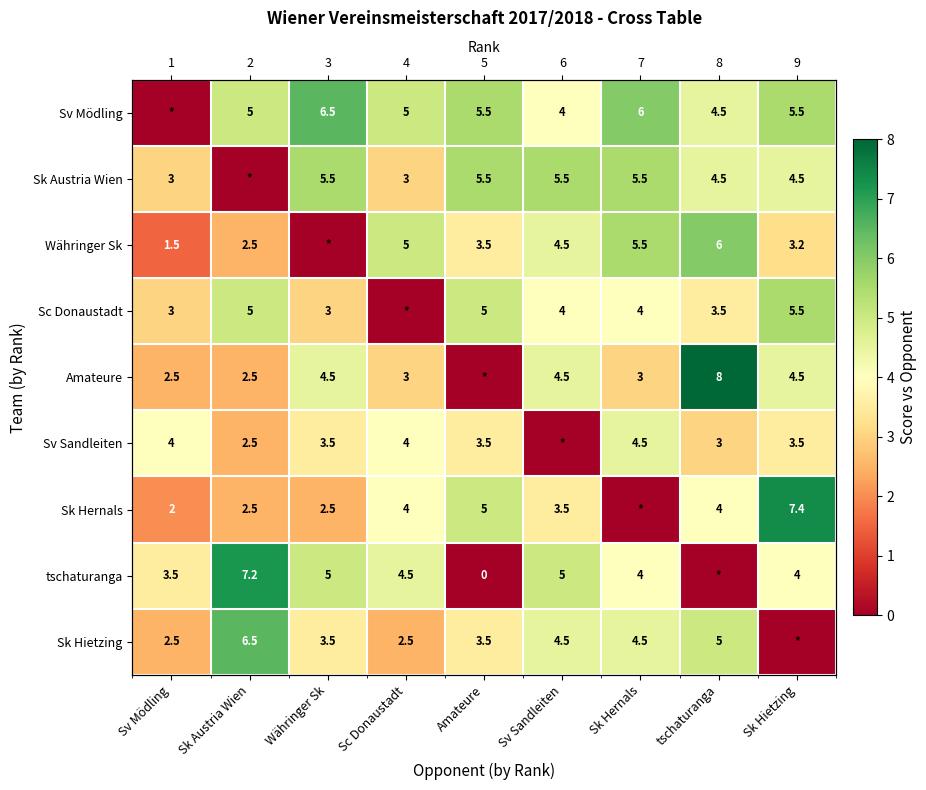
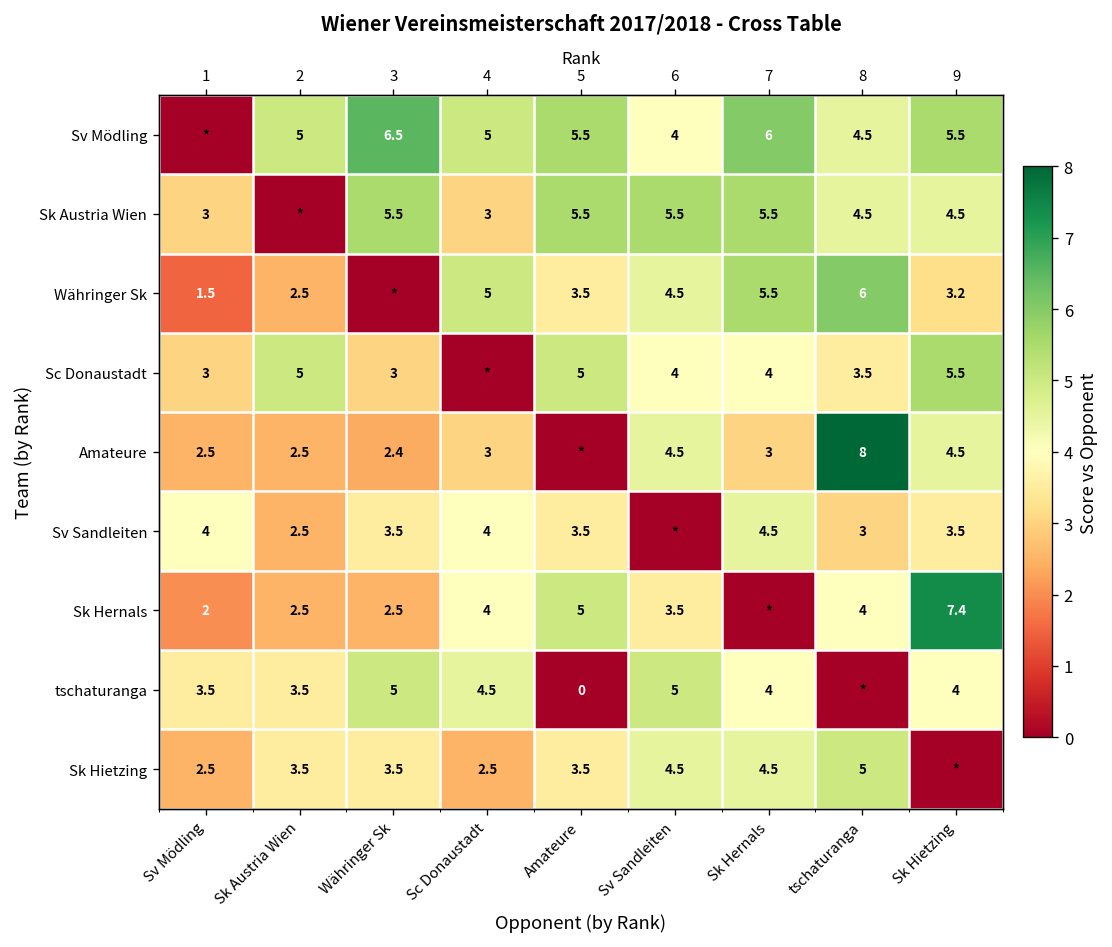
  {
    "Sv Mödling": {
      "Sk Austria Wien": 5,
      "Währinger Sk": 6.5,
      "Sc Donaustadt": 5,
      "Amateure": 5.5,
      "Sv Sandleiten": 4,
      "Sk Hernals": 6,
      "tschaturanga": 4.5,
      "Sk Hietzing": 5.5
    },
    "Sk Austria Wien": {
      "Sv Mödling": 3,
      "Währinger Sk": 5.5,
      "Sc Donaustadt": 3,
      "Amateure": 5.5,
      "Sv Sandleiten": 5.5,
      "Sk Hernals": 5.5,
      "tschaturanga": 4.5,
      "Sk Hietzing": 4.5
    },
    "Währinger Sk": {
      "Sv Mödling": 1.5,
      "Sk Austria Wien": 2.5,
      "Sc Donaustadt": 5,
      "Amateure": 3.5,
      "Sv Sandleiten": 4.5,
      "Sk Hernals": 5.5,
      "tschaturanga": 6,
      "Sk Hietzing": 3.2
    },
    "Sc Donaustadt": {
      "Sv Mödling": 3,
      "Sk Austria Wien": 5,
      "Währinger Sk": 3,
      "Amateure": 5,
      "Sv Sandleiten": 4,
      "Sk Hernals": 4,
      "tschaturanga": 3.5,
      "Sk Hietzing": 5.5
    },
    "Amateure": {
      "Sv Mödling": 2.5,
      "Sk Austria Wien": 2.5,
-     "Währinger Sk": 4.5,
+     "Währinger Sk": 2.4,
      "Sc Donaustadt": 3,
      "Sv Sandleiten": 4.5,
      "Sk Hernals": 3,
      "tschaturanga": 8,
      "Sk Hietzing": 4.5
    },
    "Sv Sandleiten": {
      "Sv Mödling": 4,
      "Sk Austria Wien": 2.5,
      "Währinger Sk": 3.5,
      "Sc Donaustadt": 4,
      "Amateure": 3.5,
      "Sk Hernals": 4.5,
      "tschaturanga": 3,
      "Sk Hietzing": 3.5
    },
    "Sk Hernals": {
      "Sv Mödling": 2,
      "Sk Austria Wien": 2.5,
      "Währinger Sk": 2.5,
      "Sc Donaustadt": 4,
      "Amateure": 5,
      "Sv Sandleiten": 3.5,
      "tschaturanga": 4,
      "Sk Hietzing": 7.4
    },
    "tschaturanga": {
      "Sv Mödling": 3.5,
-     "Sk Austria Wien": 7.2,
+     "Sk Austria Wien": 3.5,
      "Währinger Sk": 5,
      "Sc Donaustadt": 4.5,
      "Amateure": 0,
      "Sv Sandleiten": 5,
      "Sk Hernals": 4,
      "Sk Hietzing": 4
    },
    "Sk Hietzing": {
      "Sv Mödling": 2.5,
-     "Sk Austria Wien": 6.5,
+     "Sk Austria Wien": 3.5,
      "Währinger Sk": 3.5,
      "Sc Donaustadt": 2.5,
      "Amateure": 3.5,
      "Sv Sandleiten": 4.5,
      "Sk Hernals": 4.5,
      "tschaturanga": 5
    }
  }
